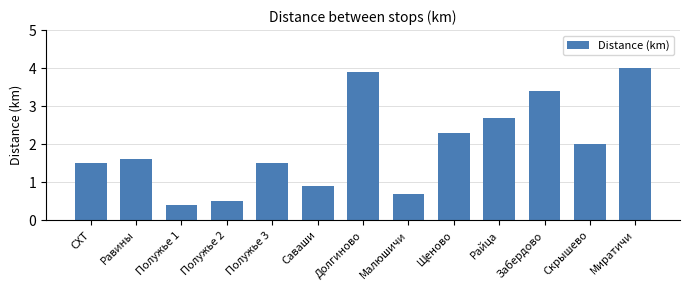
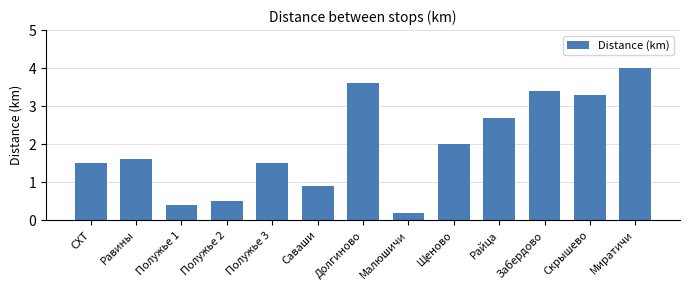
  {
    "СХТ": 1.5,
    "Равины": 1.6,
    "Полужье 1": 0.4,
    "Полужье 2": 0.5,
    "Полужье 3": 1.5,
    "Саваши": 0.9,
-   "Долгиново": 3.9,
-   "Малюшичи": 0.7,
-   "Щеново": 2.3,
+   "Долгиново": 3.6,
+   "Малюшичи": 0.2,
+   "Щеново": 2.0,
    "Райца": 2.7,
    "Забердово": 3.4,
-   "Скрышево": 2.0,
+   "Скрышево": 3.3,
    "Миратичи": 4.0
  }
